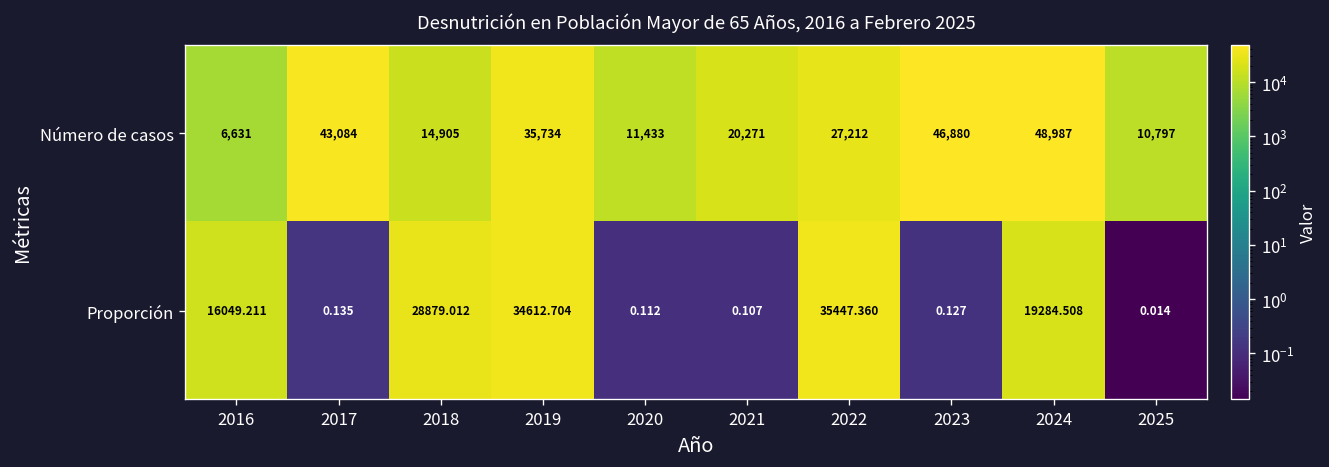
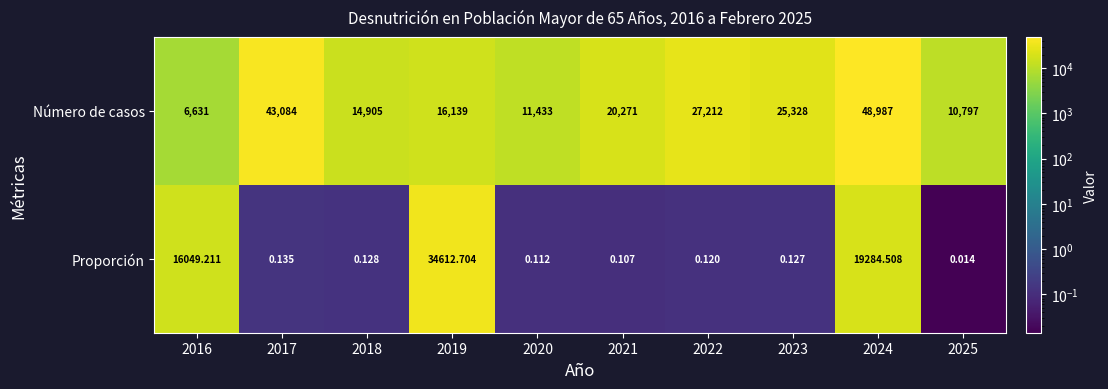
  {
    "Número de casos": {
      "2016": "6,631",
      "2017": "43,084",
      "2018": "14,905",
-     "2019": "35,734",
+     "2019": "16,139",
      "2020": "11,433",
      "2021": "20,271",
      "2022": "27,212",
-     "2023": "46,880",
+     "2023": "25,328",
      "2024": "48,987",
      "2025": "10,797"
    },
    "Proporción": {
      "2016": "16049.211",
      "2017": "0.135",
-     "2018": "28879.012",
+     "2018": "0.128",
      "2019": "34612.704",
      "2020": "0.112",
      "2021": "0.107",
-     "2022": "35447.360",
+     "2022": "0.120",
      "2023": "0.127",
      "2024": "19284.508",
      "2025": "0.014"
    }
  }
